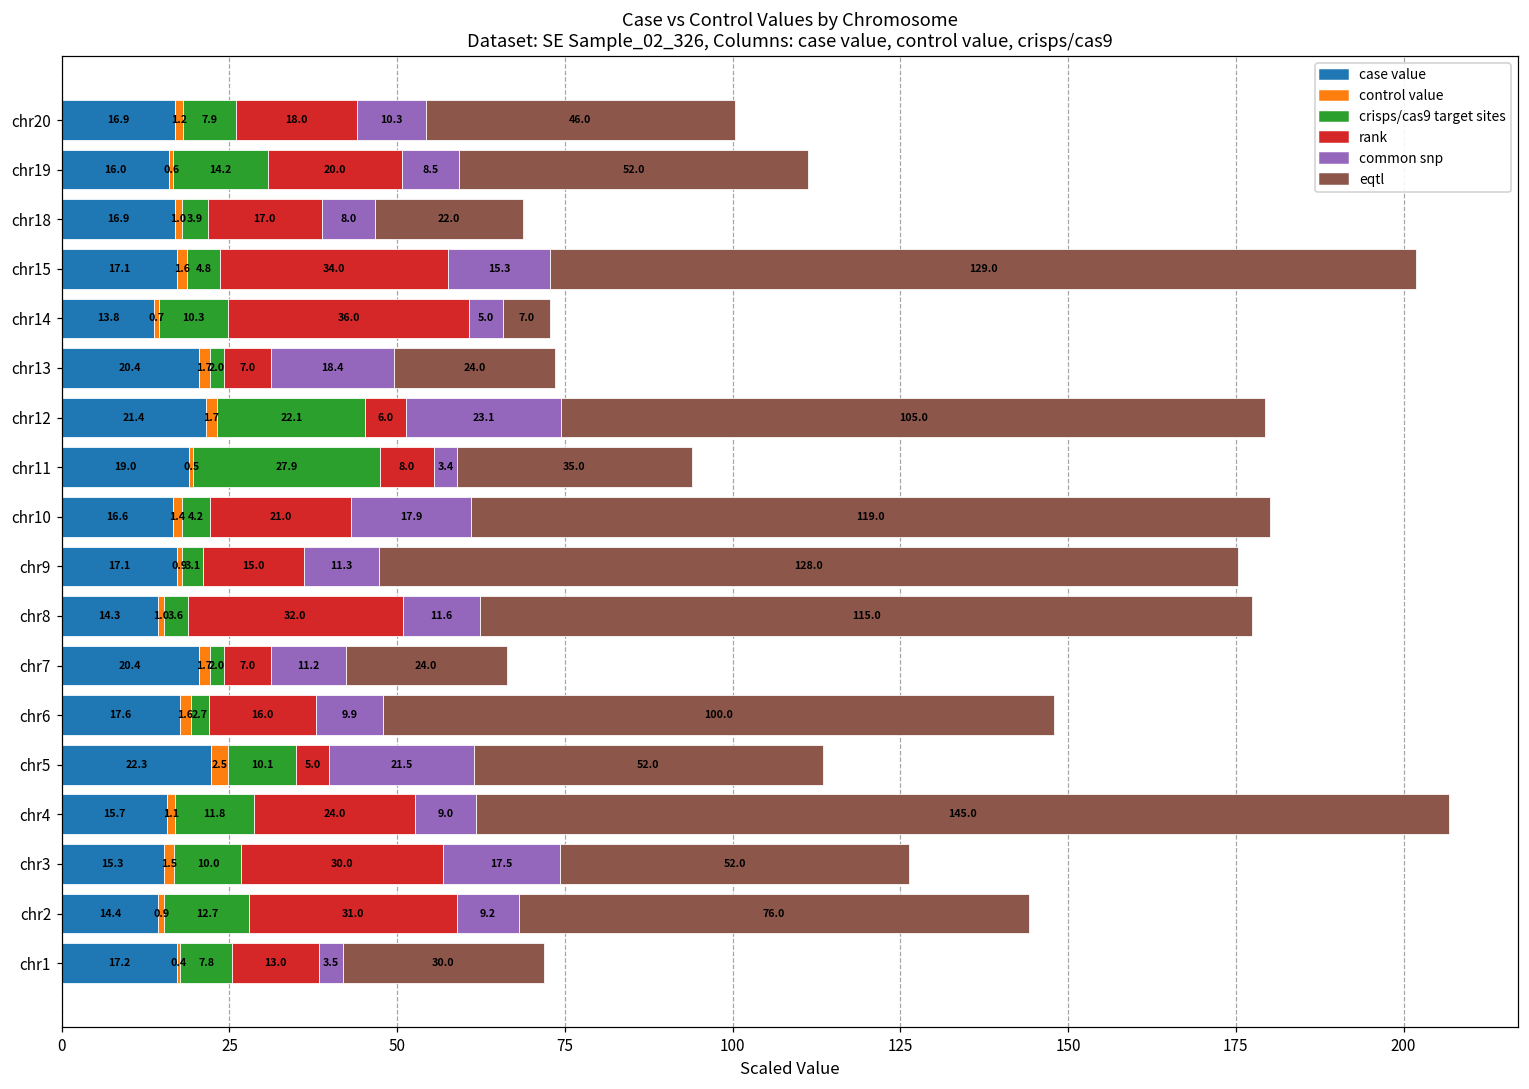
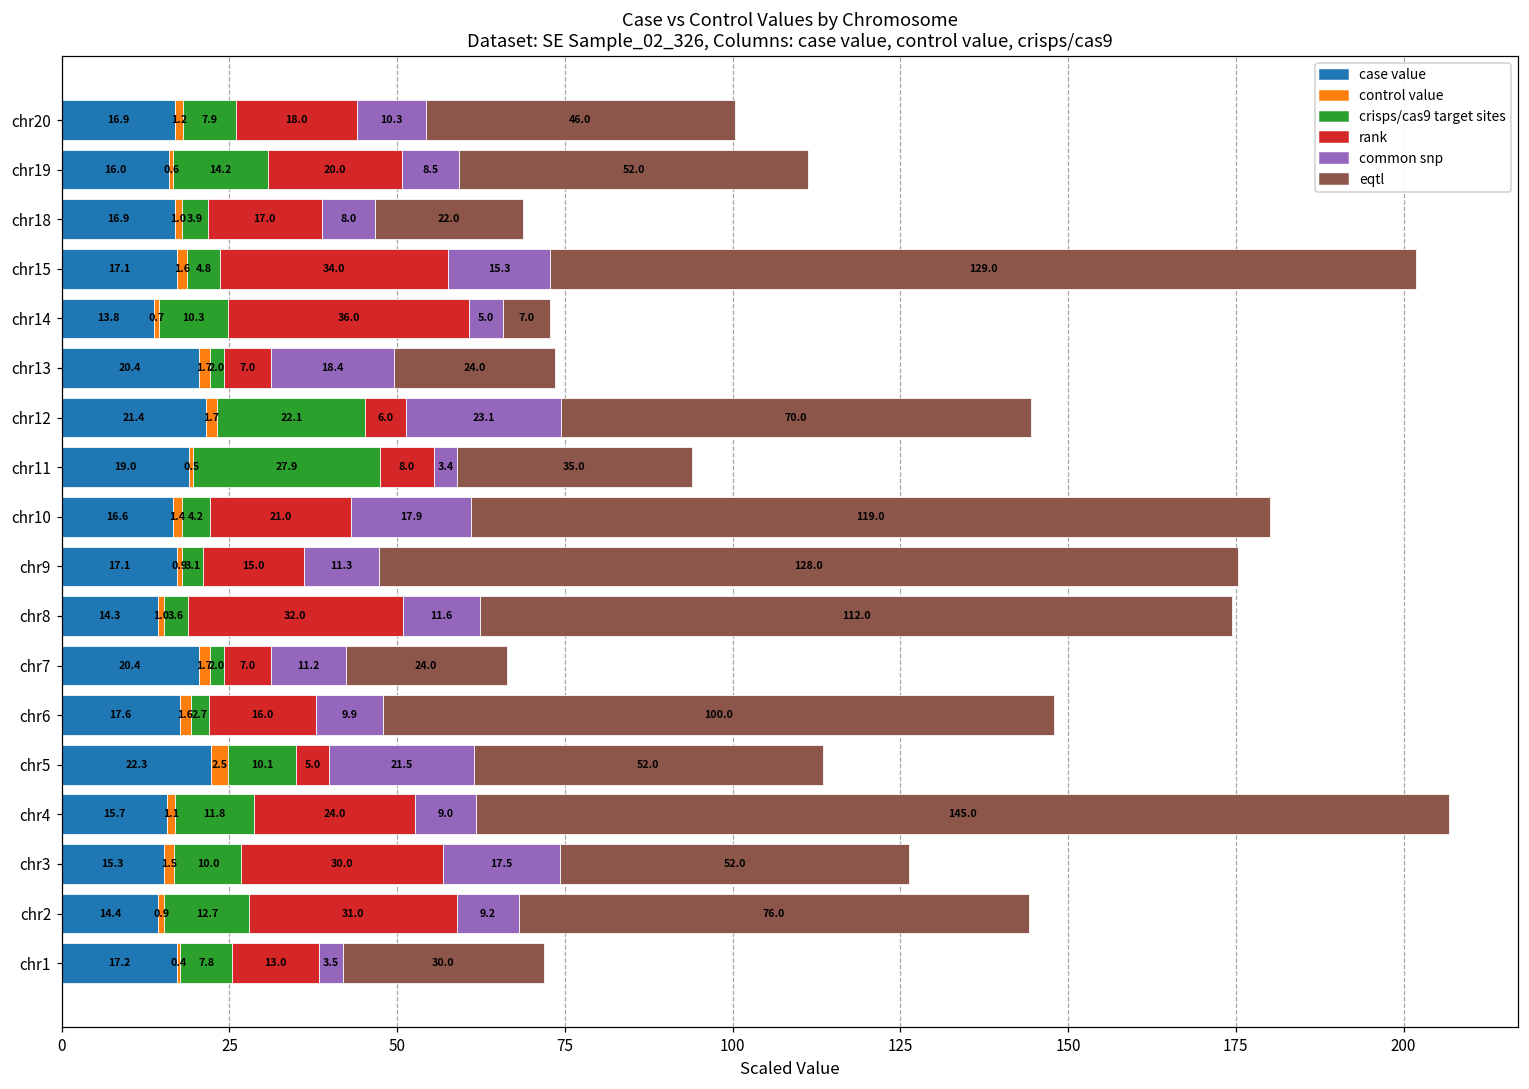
  {
    "case value": {
      "chr20": 16.9,
      "chr19": 16.0,
      "chr18": 16.9,
      "chr15": 17.1,
      "chr14": 13.8,
      "chr13": 20.4,
      "chr12": 21.4,
      "chr11": 19.0,
      "chr10": 16.6,
      "chr9": 17.1,
      "chr8": 14.3,
      "chr7": 20.4,
      "chr6": 17.6,
      "chr5": 22.3,
      "chr4": 15.7,
      "chr3": 15.3,
      "chr2": 14.4,
      "chr1": 17.2
    },
    "control value": {
      "chr20": 1.2,
      "chr19": 0.6,
      "chr18": 1.0,
      "chr15": 1.6,
      "chr14": 0.7,
      "chr12": 1.7,
      "chr11": 0.5,
      "chr10": 1.4,
      "chr8": 1.0,
      "chr6": 1.6,
      "chr5": 2.5,
      "chr4": 1.1,
      "chr3": 1.5,
      "chr2": 0.9,
      "chr1": 0.4
    },
    "crisps/cas9 target sites": {
      "chr20": 7.9,
      "chr19": 14.2,
      "chr18": 3.9,
      "chr15": 4.8,
      "chr14": 10.3,
      "chr12": 22.1,
      "chr11": 27.9,
      "chr10": 4.2,
      "chr8": 3.6,
      "chr6": 2.7,
      "chr5": 10.1,
      "chr4": 11.8,
      "chr3": 10.0,
      "chr2": 12.7,
      "chr1": 7.8
    },
    "rank": {
      "chr20": 18.0,
      "chr19": 20.0,
      "chr18": 17.0,
      "chr15": 34.0,
      "chr14": 36.0,
      "chr13": 7.0,
      "chr12": 6.0,
      "chr11": 8.0,
      "chr10": 21.0,
      "chr9": 15.0,
      "chr8": 32.0,
      "chr7": 7.0,
      "chr6": 16.0,
      "chr5": 5.0,
      "chr4": 24.0,
      "chr3": 30.0,
      "chr2": 31.0,
      "chr1": 13.0
    },
    "common snp": {
      "chr20": 10.3,
      "chr19": 8.5,
      "chr18": 8.0,
      "chr15": 15.3,
      "chr14": 5.0,
      "chr13": 18.4,
      "chr12": 23.1,
      "chr11": 3.4,
      "chr10": 17.9,
      "chr9": 11.3,
      "chr8": 11.6,
      "chr7": 11.2,
      "chr6": 9.9,
      "chr5": 21.5,
      "chr4": 9.0,
      "chr3": 17.5,
      "chr2": 9.2,
      "chr1": 3.5
    },
    "eqtl": {
      "chr20": 46.0,
      "chr19": 52.0,
      "chr18": 22.0,
      "chr15": 129.0,
      "chr14": 7.0,
      "chr13": 24.0,
-     "chr12": 105.0,
+     "chr12": 70.0,
      "chr11": 35.0,
      "chr10": 119.0,
      "chr9": 128.0,
-     "chr8": 115.0,
+     "chr8": 112.0,
      "chr7": 24.0,
      "chr6": 100.0,
      "chr5": 52.0,
      "chr4": 145.0,
      "chr3": 52.0,
      "chr2": 76.0,
      "chr1": 30.0
    }
  }
